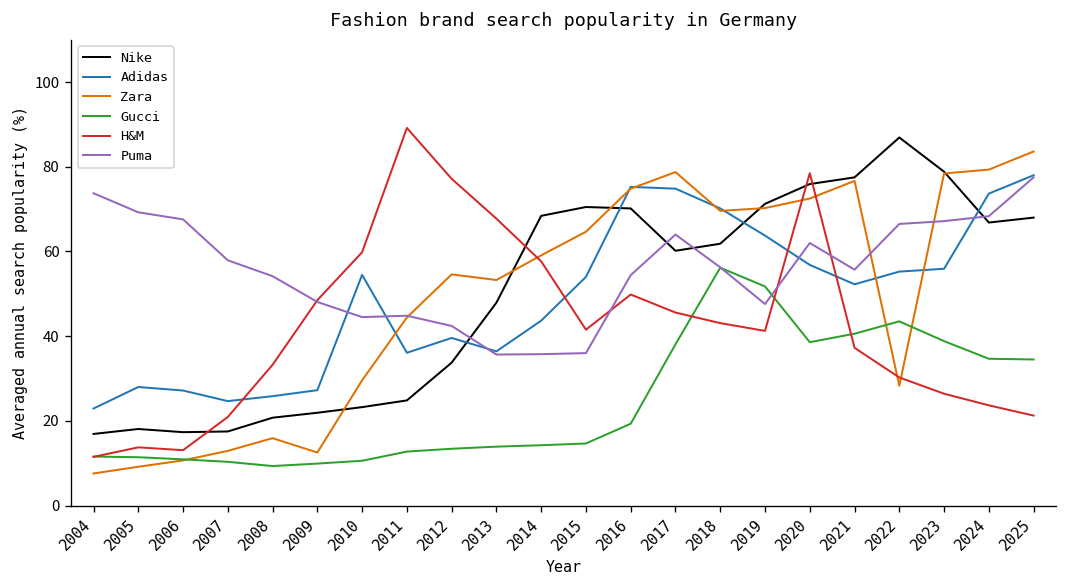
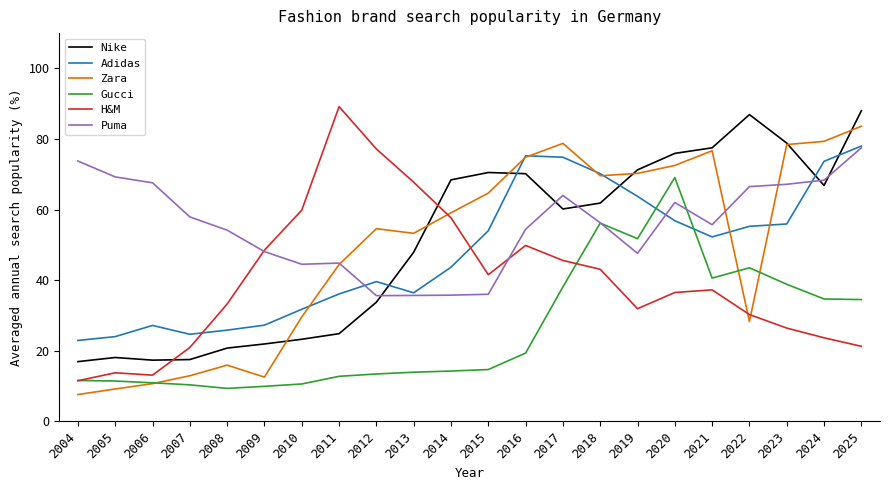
  {
    "Nike": {
      "2004": 17,
      "2005": 18,
      "2006": 17,
      "2007": 18,
      "2008": 21,
      "2009": 22,
      "2010": 23,
      "2011": 25,
      "2012": 34,
      "2013": 48,
      "2014": 68,
      "2015": 71,
      "2016": 70,
      "2017": 60,
      "2018": 62,
      "2019": 71,
      "2020": 76,
      "2021": 78,
      "2022": 87,
      "2024": 67,
-     "2025": 68
+     "2025": 88
    },
    "Adidas": {
      "2004": 23,
-     "2005": 28,
+     "2005": 24,
      "2006": 27,
      "2007": 25,
      "2008": 26,
      "2009": 27,
-     "2010": 54,
+     "2010": 32,
      "2011": 36,
      "2012": 40,
      "2013": 36,
      "2014": 44,
      "2015": 54,
      "2017": 75,
      "2019": 64,
      "2020": 57,
      "2021": 52,
      "2022": 55,
      "2023": 56,
      "2024": 74
    },
    "Zara": {
      "2004": 8,
      "2005": 9,
      "2007": 13,
      "2008": 16,
      "2009": 13,
      "2010": 30,
      "2012": 55,
      "2013": 53,
      "2014": 59,
      "2015": 65,
      "2017": 79,
      "2019": 70,
      "2020": 73,
      "2021": 77,
      "2022": 28,
      "2024": 79,
      "2025": 84
    },
    "Gucci": {
      "2005": 11,
      "2007": 10,
      "2008": 9,
      "2009": 10,
      "2010": 11,
      "2011": 13,
      "2012": 13,
      "2013": 14,
      "2014": 14,
      "2015": 15,
      "2016": 19,
      "2017": 38,
      "2019": 52,
-     "2020": 39,
+     "2020": 69,
      "2021": 41,
      "2022": 44,
      "2023": 39,
      "2024": 35,
      "2025": 35
    },
    "H&M": {
      "2005": 14,
      "2006": 13,
      "2007": 21,
      "2008": 33,
      "2010": 60,
      "2011": 89,
      "2012": 77,
      "2013": 68,
      "2014": 58,
      "2015": 42,
      "2016": 50,
      "2017": 46,
      "2018": 43,
-     "2019": 41,
-     "2020": 79,
+     "2019": 32,
+     "2020": 37,
      "2021": 37,
      "2022": 30,
      "2023": 26,
      "2024": 24,
      "2025": 21
    },
    "Puma": {
      "2004": 74,
      "2005": 69,
      "2006": 68,
      "2007": 58,
      "2008": 54,
      "2010": 45,
-     "2012": 42,
+     "2012": 36,
      "2013": 36,
      "2014": 36,
      "2015": 36,
      "2016": 54,
      "2017": 64,
      "2019": 48,
      "2020": 62,
      "2021": 56,
      "2022": 67,
      "2023": 67,
      "2024": 68
    }
  }
